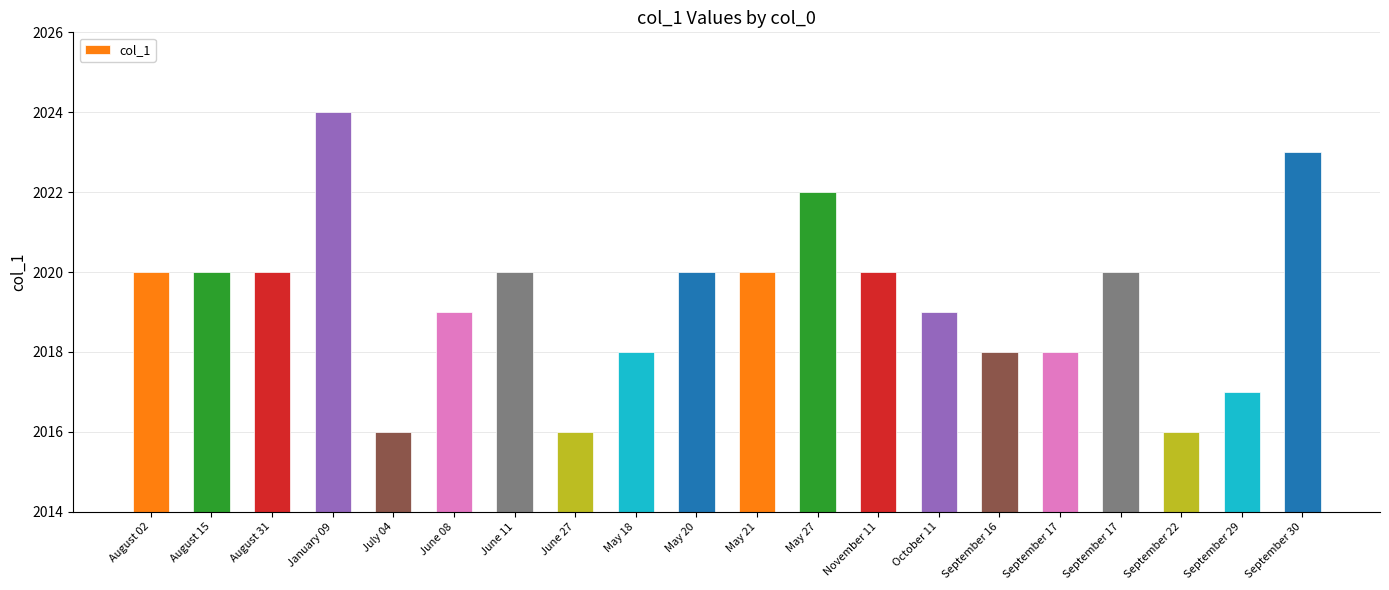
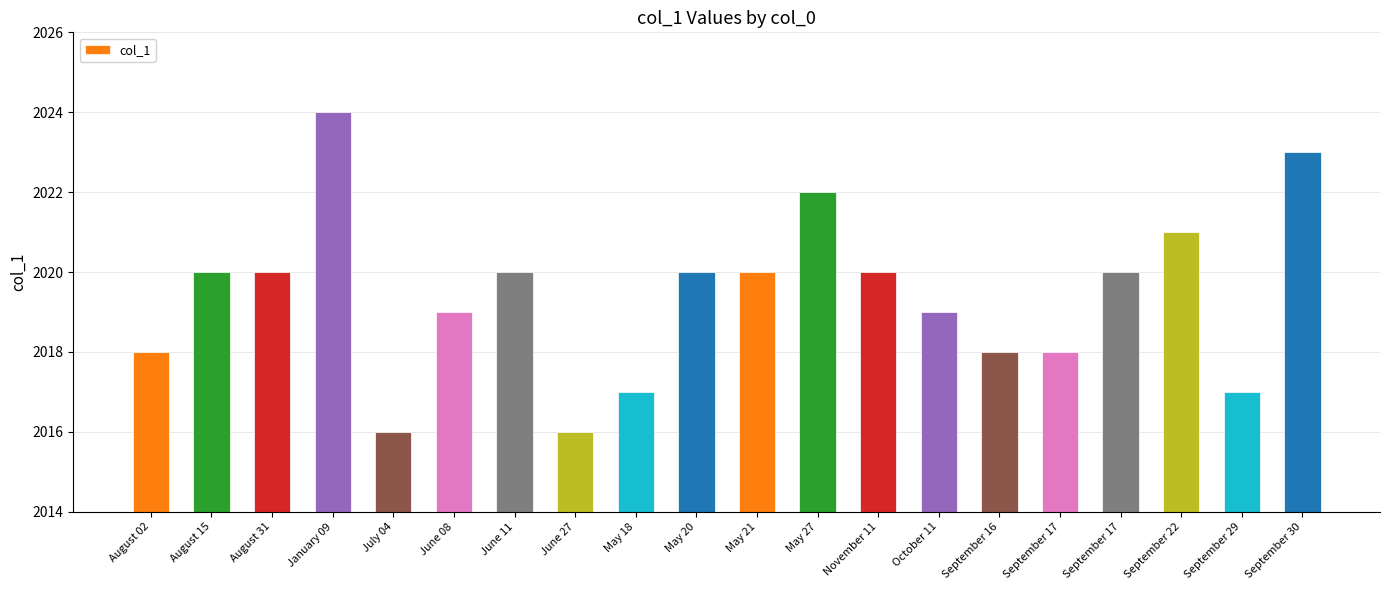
  {
-   "August 02": 2020,
+   "August 02": 2018,
    "August 15": 2020,
    "August 31": 2020,
    "January 09": 2024,
    "July 04": 2016,
    "June 08": 2019,
    "June 11": 2020,
    "June 27": 2016,
-   "May 18": 2018,
+   "May 18": 2017,
    "May 20": 2020,
    "May 21": 2020,
    "May 27": 2022,
    "November 11": 2020,
    "October 11": 2019,
    "September 16": 2018,
-   "September 22": 2016,
+   "September 22": 2021,
    "September 29": 2017,
    "September 30": 2023
  }
